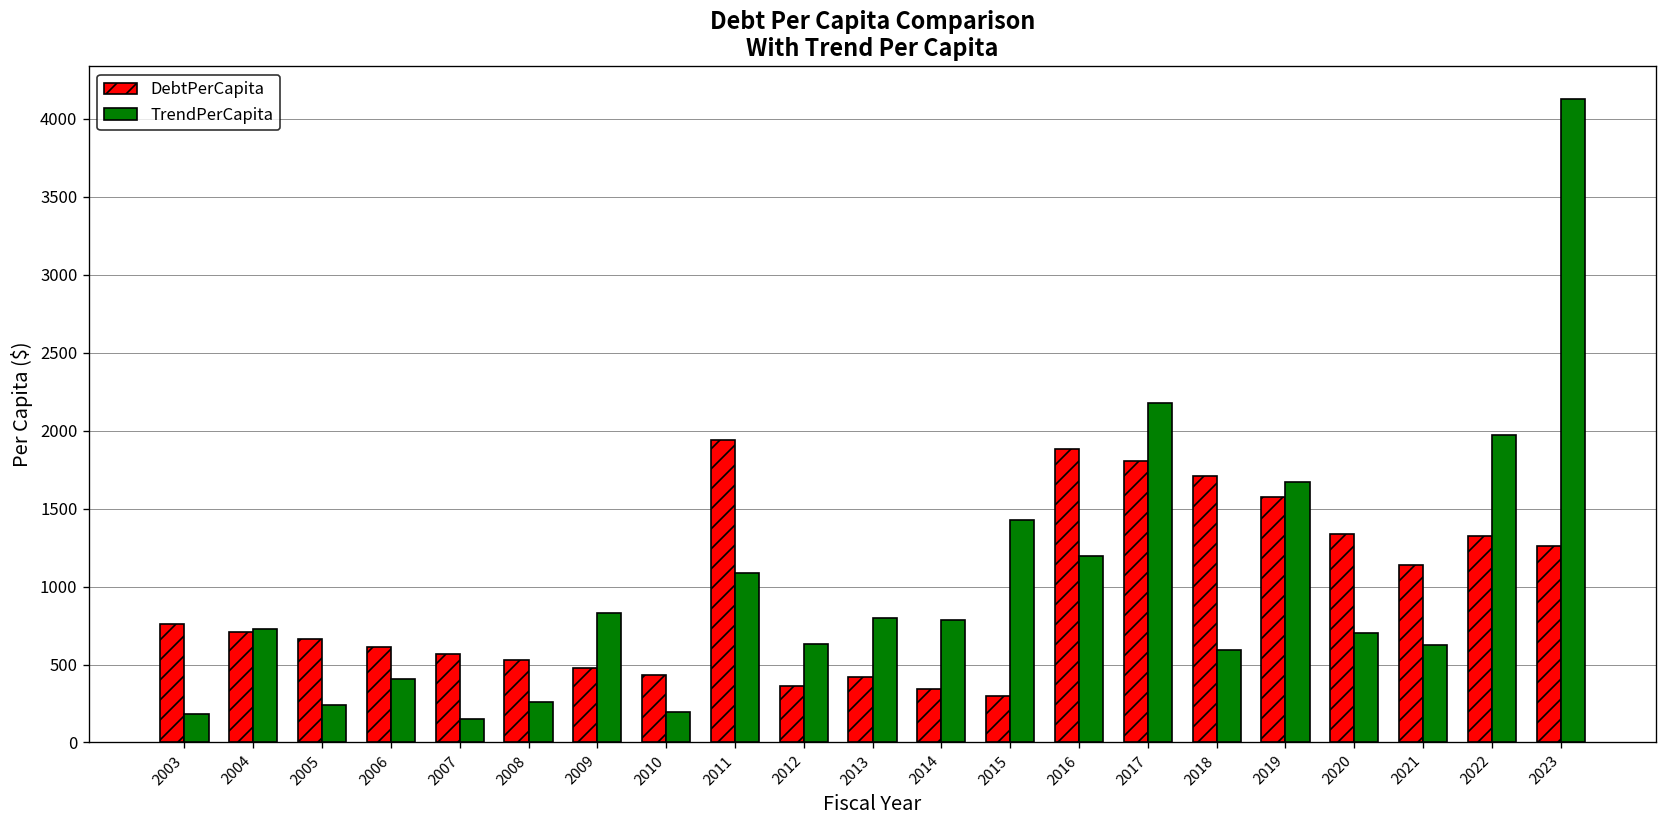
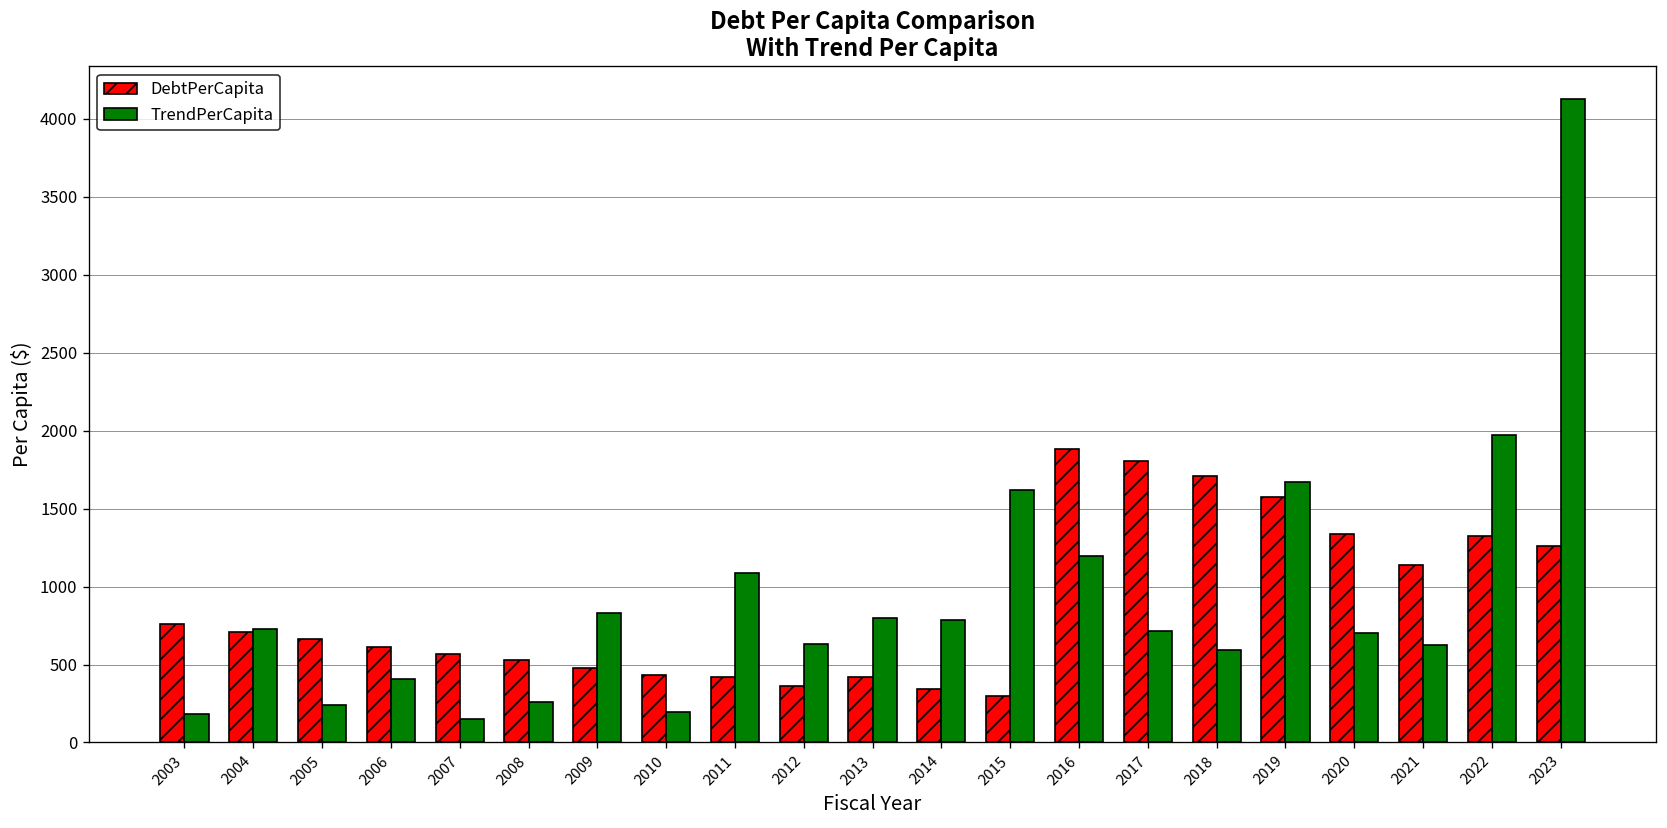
  {
    "DebtPerCapita": {
      "2003": 760,
      "2004": 710,
      "2005": 660,
      "2006": 610,
      "2007": 570,
      "2008": 530,
      "2009": 480,
      "2010": 430,
-     "2011": 1940,
+     "2011": 420,
      "2012": 360,
      "2013": 420,
      "2014": 340,
      "2015": 300,
      "2016": 1880,
      "2017": 1810,
      "2018": 1710,
      "2019": 1580,
      "2020": 1340,
      "2021": 1140,
      "2022": 1320,
      "2023": 1260
    },
    "TrendPerCapita": {
      "2003": 180,
      "2004": 730,
      "2005": 240,
      "2006": 410,
      "2007": 150,
      "2008": 260,
      "2009": 830,
      "2010": 190,
      "2011": 1080,
      "2012": 630,
      "2013": 800,
      "2014": 790,
-     "2015": 1430,
+     "2015": 1620,
      "2016": 1190,
-     "2017": 2180,
+     "2017": 710,
      "2018": 590,
      "2019": 1670,
      "2020": 710,
      "2021": 620,
      "2022": 1980,
      "2023": 4130
    }
  }
